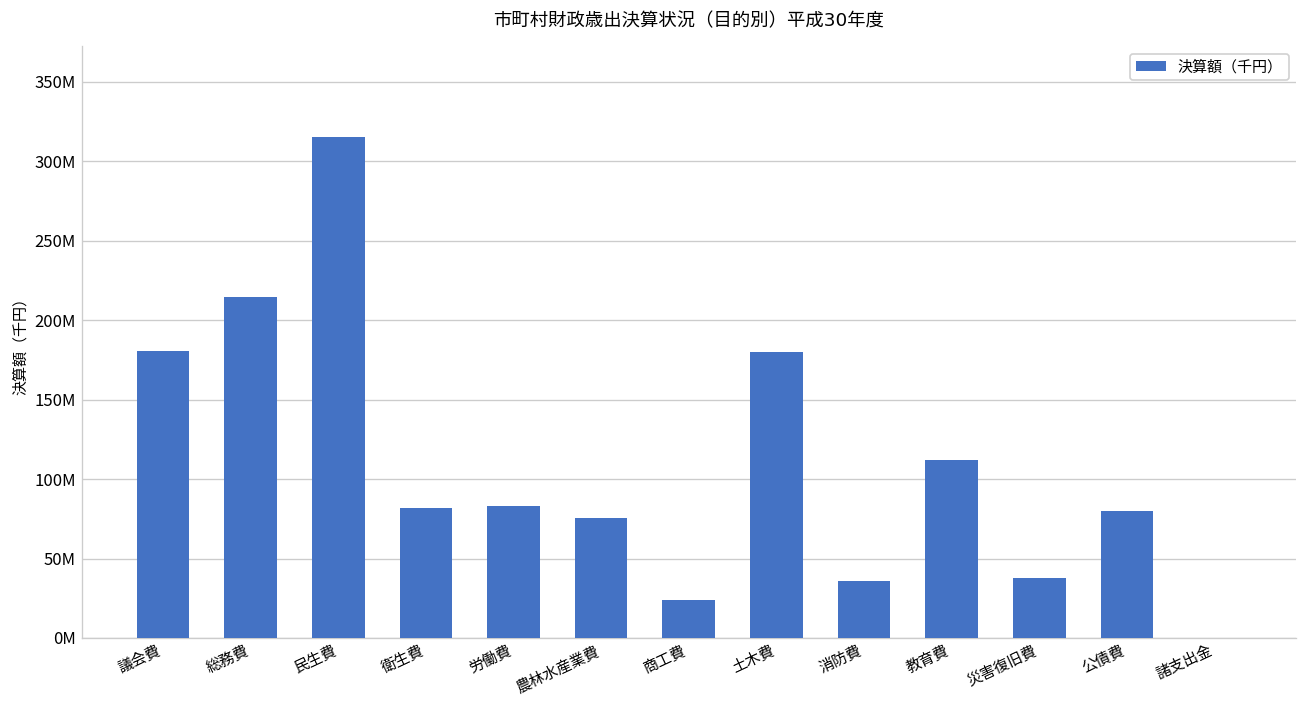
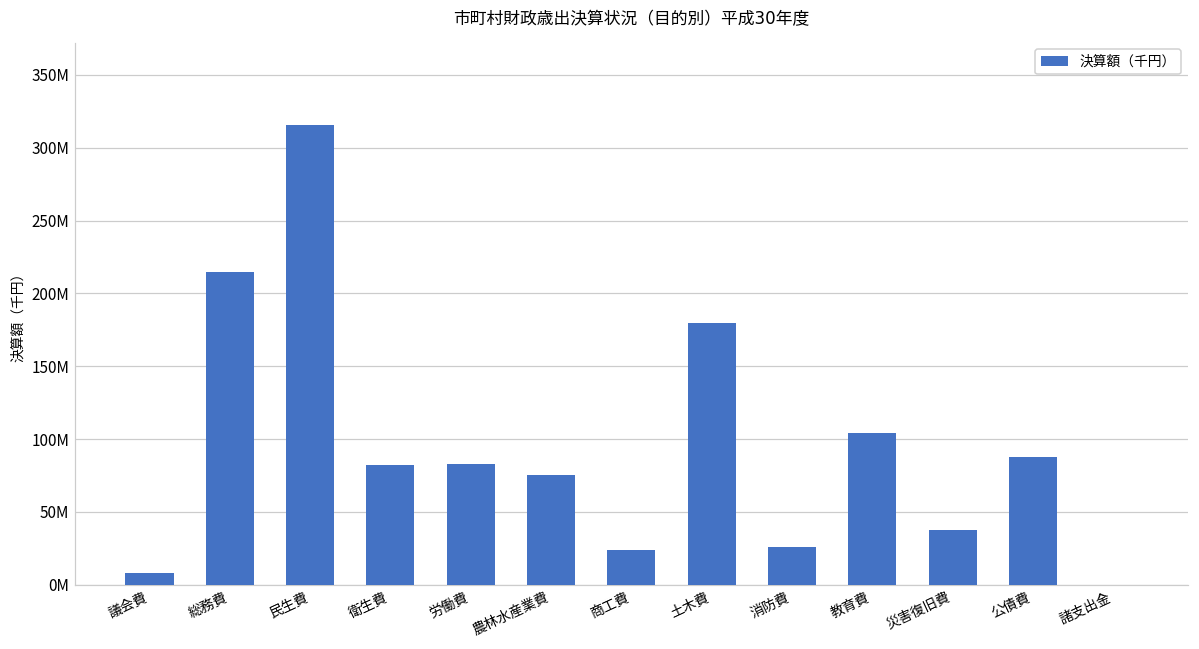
  {
-   "議会費": 181000000,
+   "議会費": 8000000,
    "総務費": 215000000,
    "民生費": 315000000,
    "衛生費": 82000000,
    "労働費": 83000000,
    "農林水産業費": 76000000,
    "商工費": 24000000,
    "土木費": 180000000,
-   "消防費": 36000000,
-   "教育費": 112000000,
+   "消防費": 26000000,
+   "教育費": 104000000,
    "災害復旧費": 38000000,
-   "公債費": 80000000
+   "公債費": 88000000
  }
